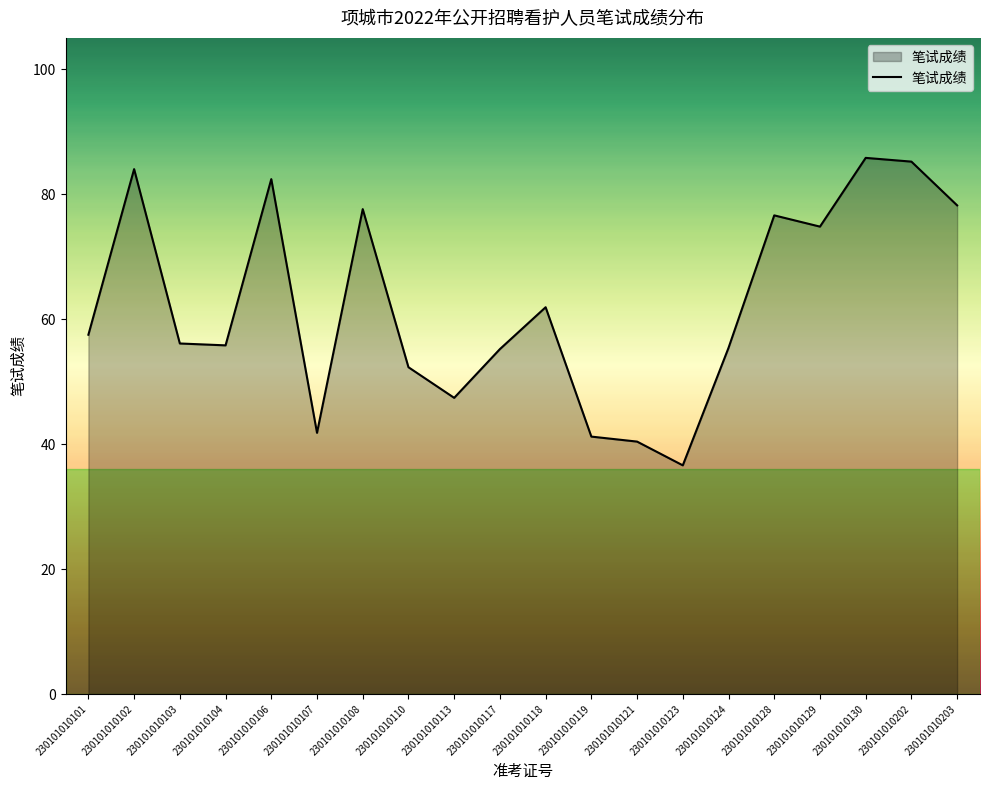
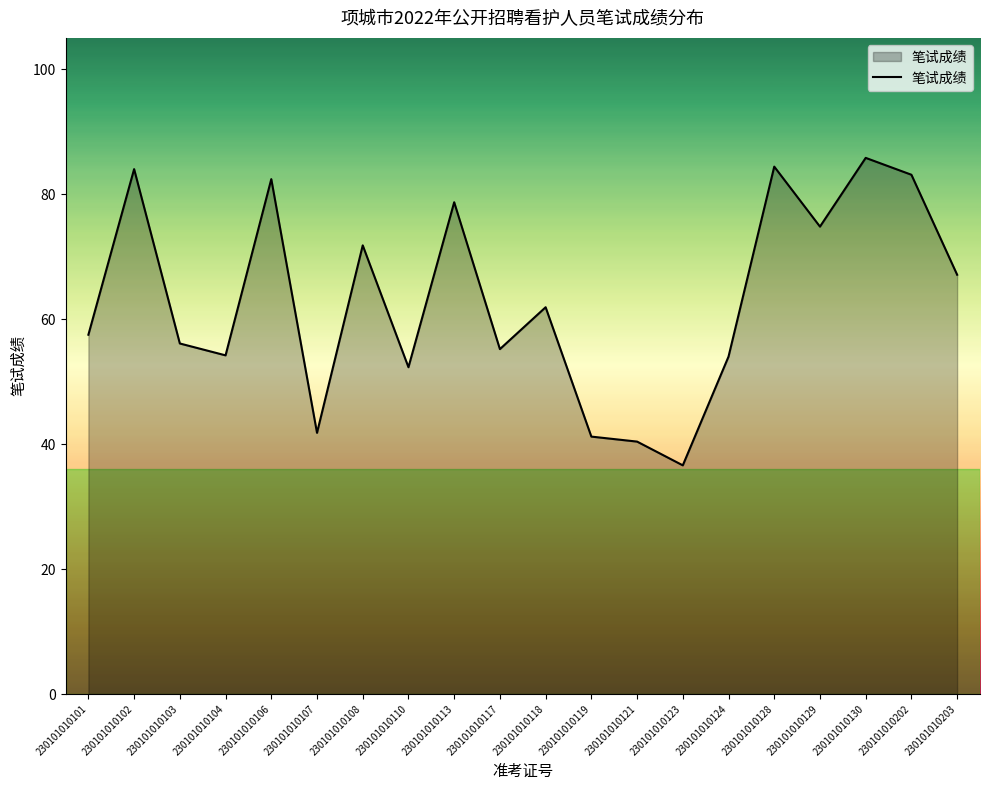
  {
    "230101010101": 58,
    "230101010102": 84,
    "230101010103": 56,
-   "230101010104": 56,
+   "230101010104": 54,
    "230101010106": 82,
    "230101010107": 42,
-   "230101010108": 78,
+   "230101010108": 72,
    "230101010110": 52,
-   "230101010113": 47,
+   "230101010113": 79,
    "230101010117": 55,
    "230101010118": 62,
    "230101010119": 41,
    "230101010121": 40,
    "230101010123": 37,
-   "230101010124": 55,
-   "230101010128": 77,
+   "230101010124": 54,
+   "230101010128": 84,
    "230101010129": 75,
    "230101010130": 86,
-   "230101010202": 85,
-   "230101010203": 78
+   "230101010202": 83,
+   "230101010203": 67
  }
